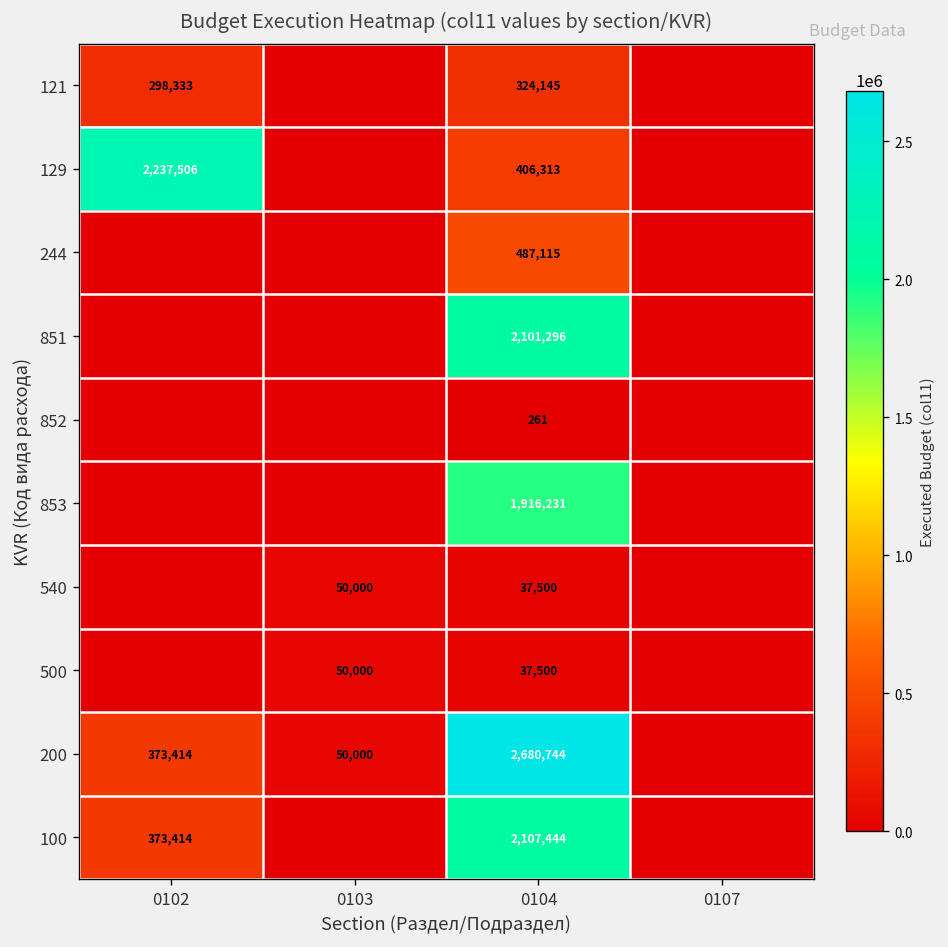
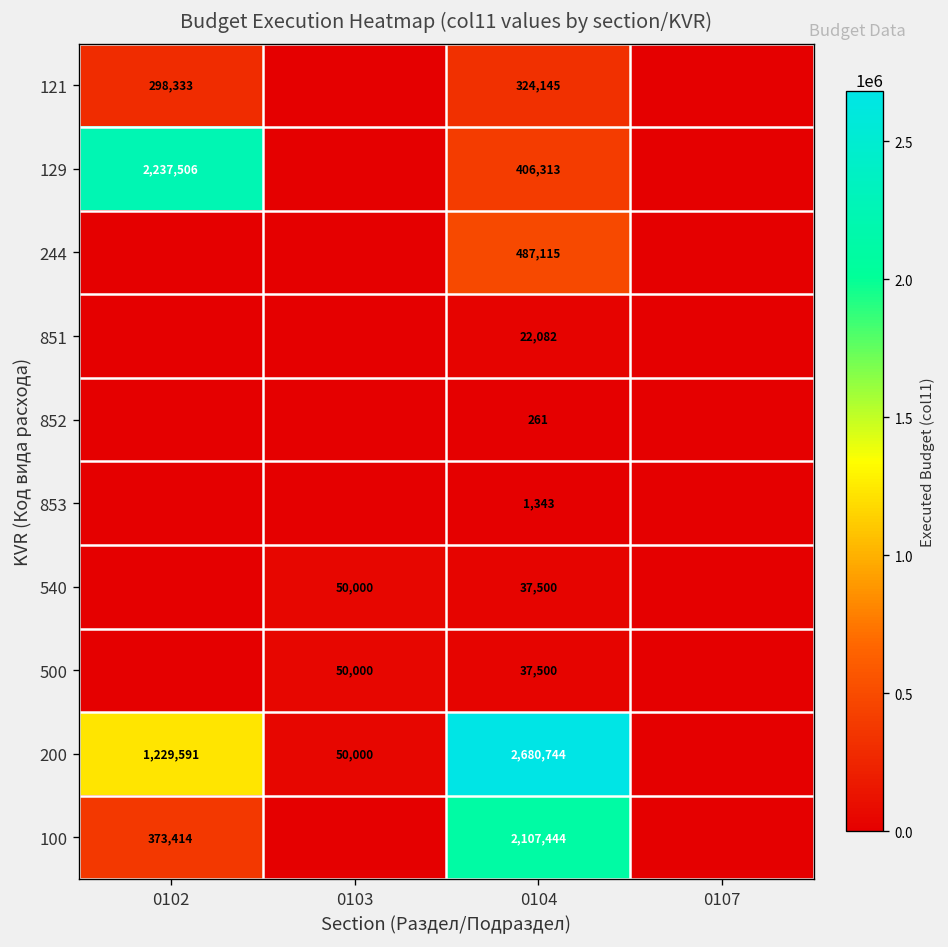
  {
    "121": {
      "0102": "298,333",
      "0104": "324,145"
    },
    "129": {
      "0102": "2,237,506",
      "0104": "406,313"
    },
    "244": {
      "0104": "487,115"
    },
    "851": {
-     "0104": "2,101,296"
+     "0104": "22,082"
    },
    "852": {
      "0104": "261"
    },
    "853": {
-     "0104": "1,916,231"
+     "0104": "1,343"
    },
    "540": {
      "0103": "50,000",
      "0104": "37,500"
    },
    "500": {
      "0103": "50,000",
      "0104": "37,500"
    },
    "200": {
-     "0102": "373,414",
+     "0102": "1,229,591",
      "0103": "50,000",
      "0104": "2,680,744"
    },
    "100": {
      "0102": "373,414",
      "0104": "2,107,444"
    }
  }
